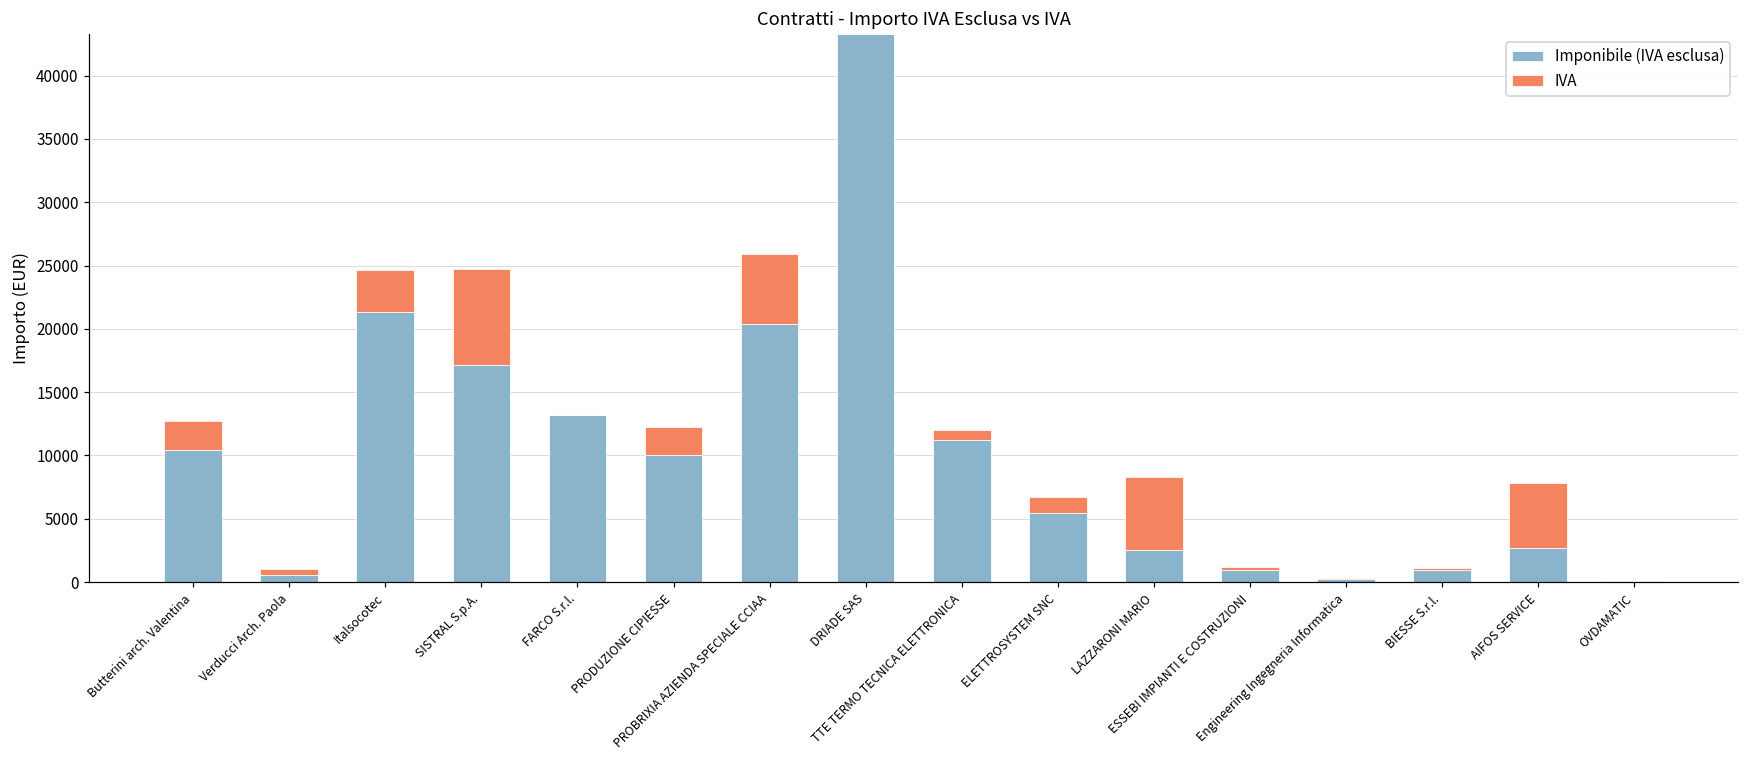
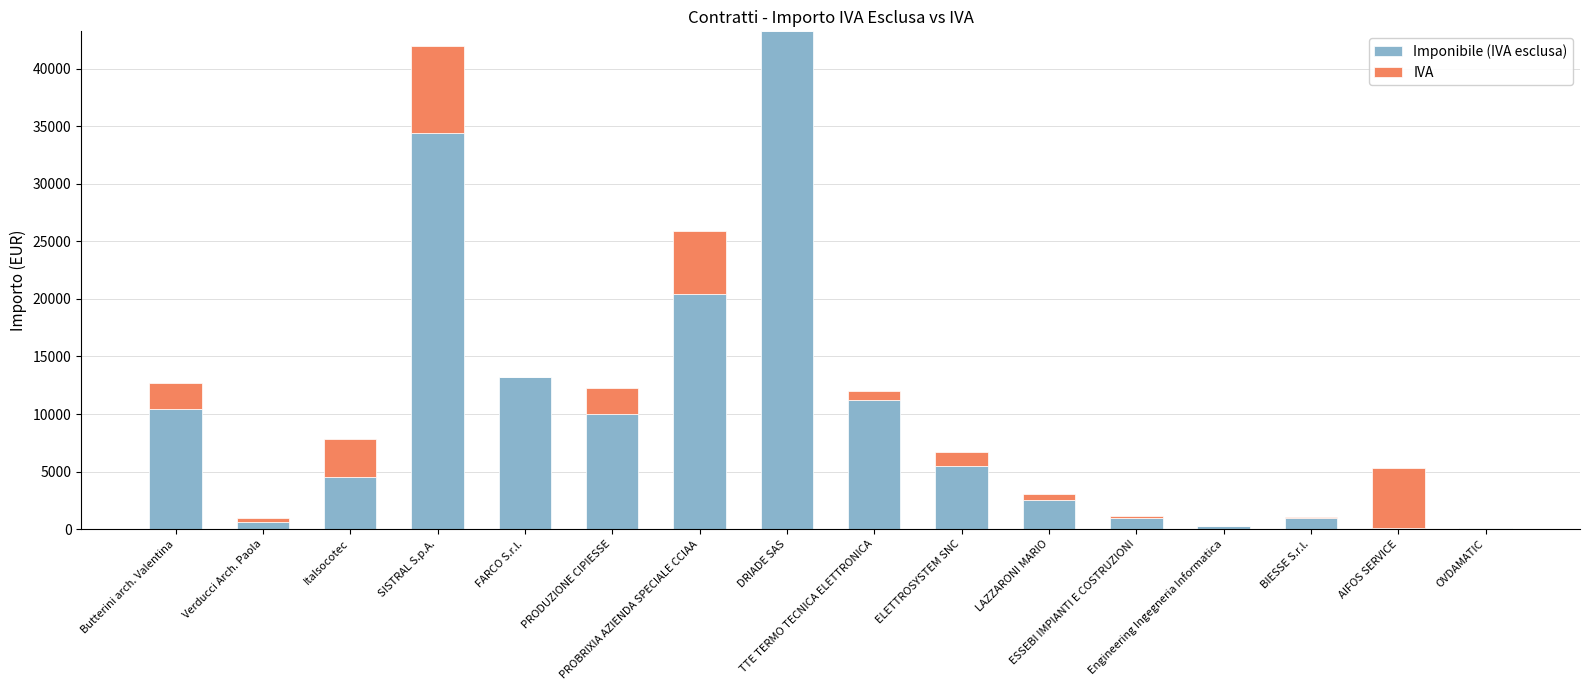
  {
    "Imponibile (IVA esclusa)": {
      "Butterini arch. Valentina": 10400,
      "Verducci Arch. Paola": 600,
-     "Italsocotec": 21300,
-     "SISTRAL S.p.A.": 17200,
+     "Italsocotec": 4500,
+     "SISTRAL S.p.A.": 34400,
      "FARCO S.r.l.": 13200,
      "PRODUZIONE CIPIESSE": 10000,
      "PROBRIXIA AZIENDA SPECIALE CCIAA": 20400,
      "DRIADE SAS": 43200,
      "TTE TERMO TECNICA ELETTRONICA": 11200,
      "ELETTROSYSTEM SNC": 5500,
      "LAZZARONI MARIO": 2500,
      "ESSEBI IMPIANTI E COSTRUZIONI": 1000,
      "Engineering Ingegneria Informatica": 300,
      "BIESSE S.r.l.": 1000,
-     "AIFOS SERVICE": 2700
+     "AIFOS SERVICE": 100
    },
    "IVA": {
      "Butterini arch. Valentina": 2300,
      "Verducci Arch. Paola": 400,
      "Italsocotec": 3300,
      "SISTRAL S.p.A.": 7600,
      "FARCO S.r.l.": 0,
      "PRODUZIONE CIPIESSE": 2200,
      "PROBRIXIA AZIENDA SPECIALE CCIAA": 5500,
      "DRIADE SAS": 0,
      "TTE TERMO TECNICA ELETTRONICA": 800,
      "ELETTROSYSTEM SNC": 1200,
-     "LAZZARONI MARIO": 5800,
+     "LAZZARONI MARIO": 600,
      "AIFOS SERVICE": 5200
    }
  }
